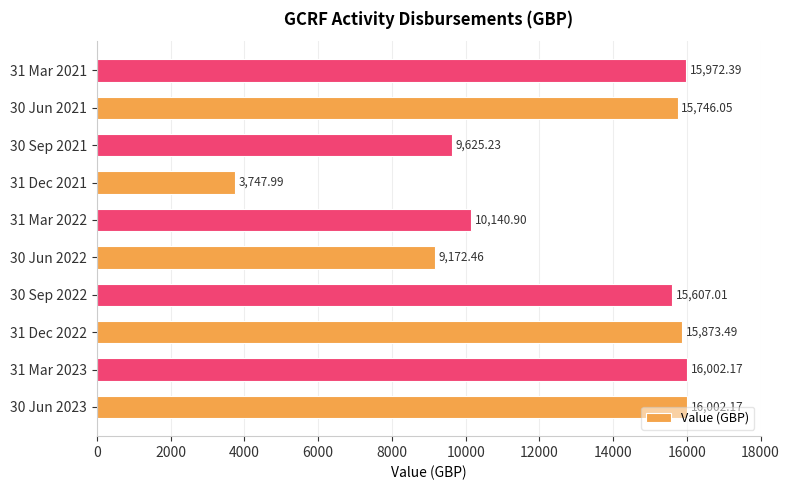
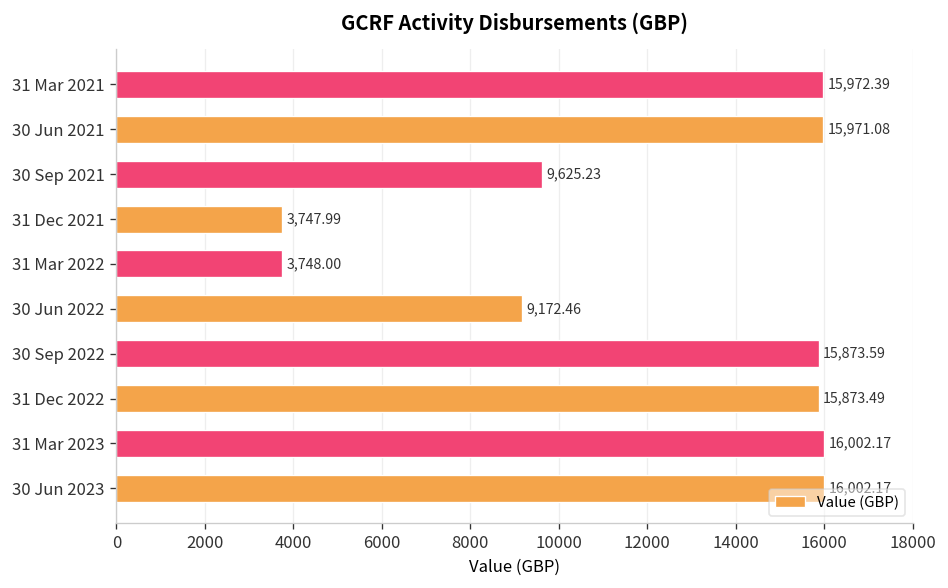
  {
    "31 Mar 2021": "15,972.39",
-   "30 Jun 2021": "15,746.05",
+   "30 Jun 2021": "15,971.08",
    "30 Sep 2021": "9,625.23",
    "31 Dec 2021": "3,747.99",
-   "31 Mar 2022": "10,140.90",
+   "31 Mar 2022": "3,748.00",
    "30 Jun 2022": "9,172.46",
-   "30 Sep 2022": "15,607.01",
+   "30 Sep 2022": "15,873.59",
    "31 Dec 2022": "15,873.49",
    "31 Mar 2023": "16,002.17"
  }
